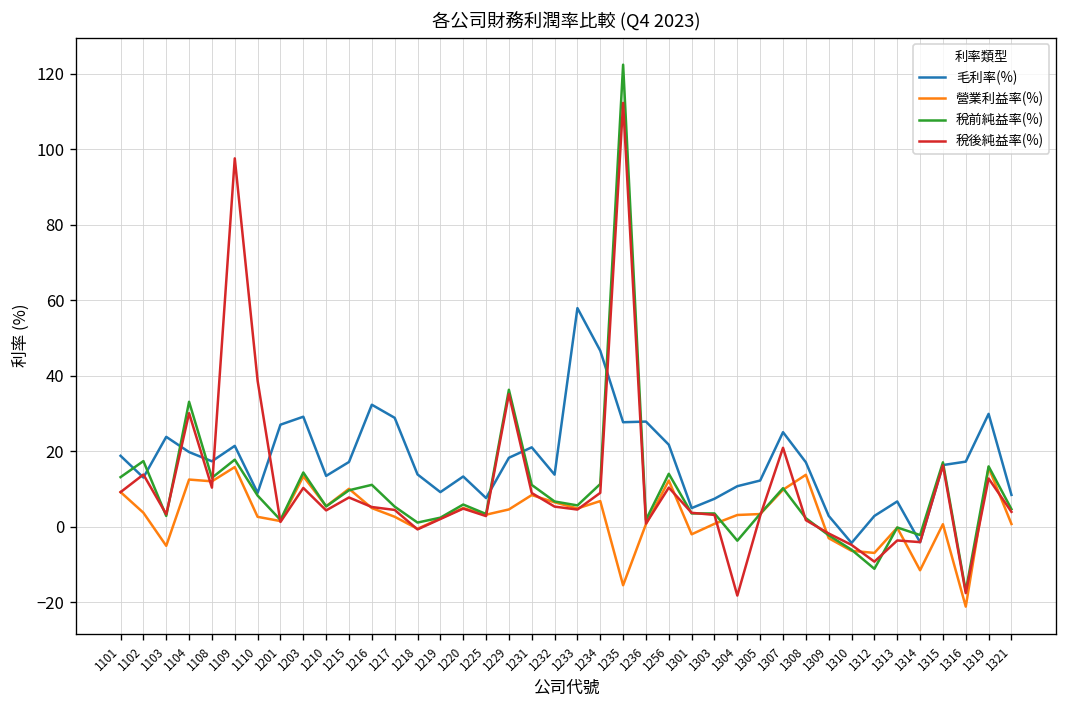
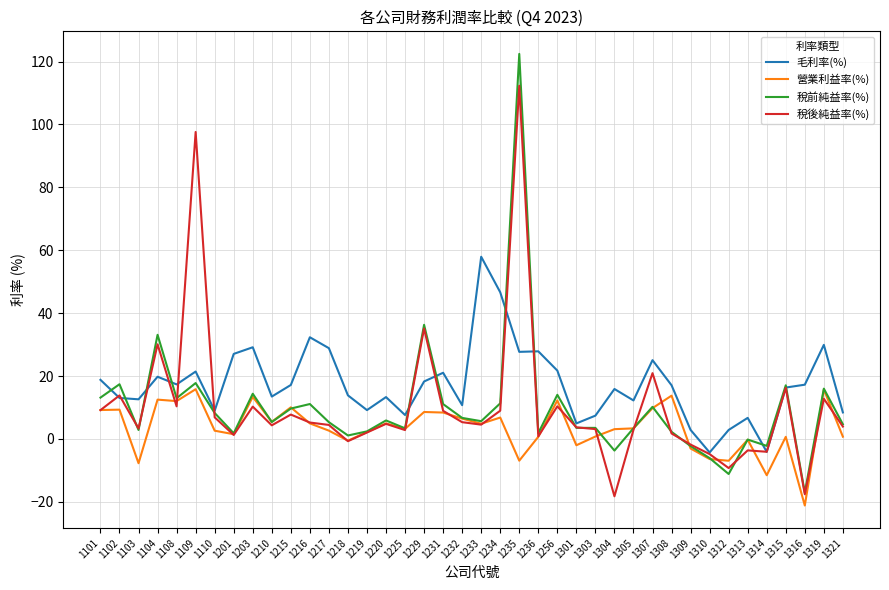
  {
    "毛利率(%)": {
      "1101": 19,
      "1102": 13,
-     "1103": 24,
+     "1103": 13,
      "1104": 20,
      "1108": 17,
      "1109": 21,
      "1201": 27,
      "1203": 29,
      "1210": 13,
      "1215": 17,
      "1216": 32,
      "1217": 29,
      "1218": 14,
      "1219": 9,
      "1220": 13,
      "1225": 8,
      "1229": 18,
      "1231": 21,
-     "1232": 14,
+     "1232": 11,
      "1233": 58,
      "1234": 47,
      "1235": 28,
      "1236": 28,
      "1256": 22,
      "1301": 5,
      "1303": 7,
-     "1304": 11,
+     "1304": 16,
      "1305": 12,
      "1307": 25,
      "1308": 17,
      "1309": 3,
      "1312": 3,
      "1313": 7,
      "1316": 17,
      "1319": 30,
      "1321": 8
    },
    "營業利益率(%)": {
-     "1102": 4,
-     "1103": -5,
+     "1102": 9,
+     "1103": -8,
      "1104": 12,
      "1108": 12,
      "1109": 16,
      "1110": 3,
      "1203": 13,
      "1217": 3,
-     "1229": 5,
+     "1229": 9,
      "1234": 7,
-     "1235": -16,
+     "1235": -7,
      "1256": 12,
      "1301": -2,
      "1303": 1,
      "1304": 3,
      "1308": 14,
      "1312": -7,
      "1314": -12,
      "1315": 1,
      "1316": -21,
      "1321": 1
    },
    "稅前純益率(%)": {
      "1101": 13,
      "1102": 17,
      "1104": 33,
      "1108": 13,
      "1109": 18,
      "1203": 14,
      "1216": 11,
      "1217": 5,
      "1218": 1,
      "1220": 6,
      "1229": 36,
      "1231": 11,
      "1234": 11,
      "1235": 122,
      "1236": 2,
      "1256": 14,
      "1304": -4,
      "1312": -11,
      "1314": -2
    },
    "稅後純益率(%)": {
      "1102": 14,
      "1104": 30,
      "1108": 10,
      "1109": 98,
-     "1110": 39,
+     "1110": 7,
      "1203": 10,
      "1210": 4,
      "1215": 8,
      "1217": 4,
      "1229": 35,
      "1232": 5,
      "1234": 9,
      "1235": 112,
      "1256": 10,
      "1304": -18,
      "1307": 21,
      "1312": -9,
      "1313": -4,
      "1319": 13
    }
  }
